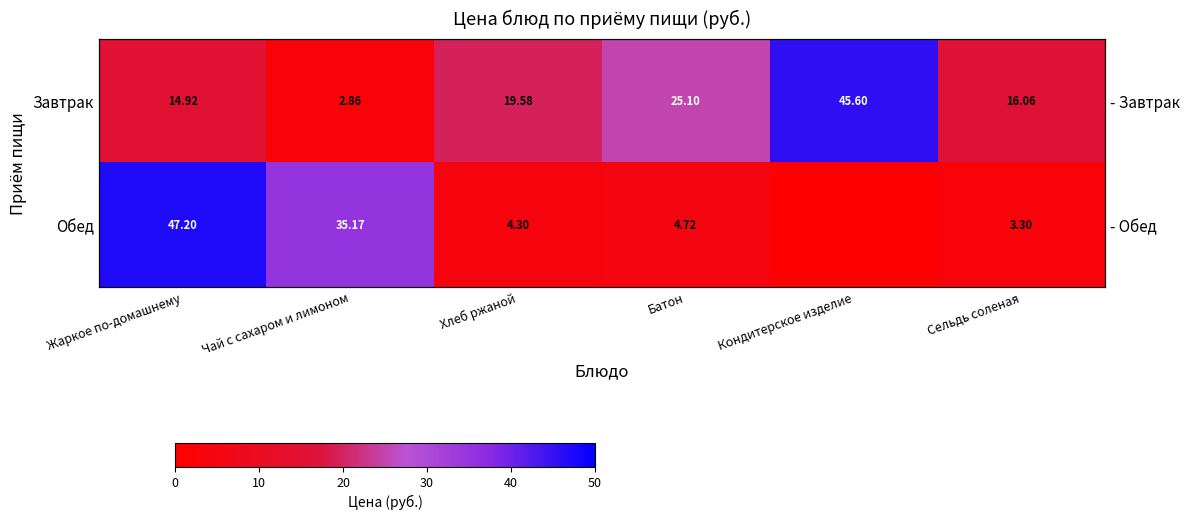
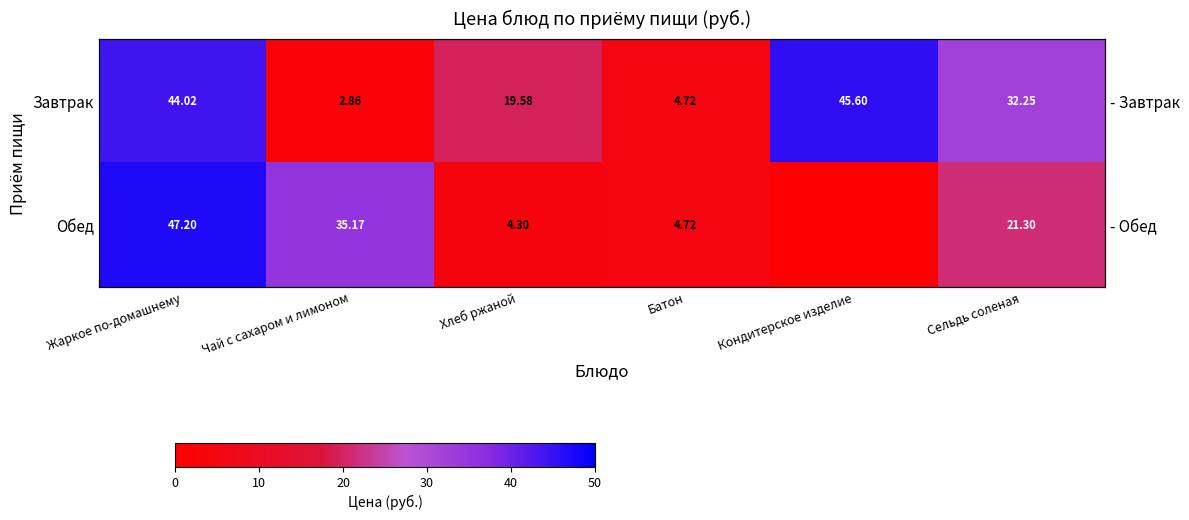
  {
    "Завтрак": {
-     "Жаркое по-домашнему": 14.92,
+     "Жаркое по-домашнему": 44.02,
      "Чай с сахаром и лимоном": 2.86,
      "Хлеб ржаной": 19.58,
-     "Батон": 25.10,
+     "Батон": 4.72,
      "Кондитерское изделие": 45.60,
-     "Сельдь соленая": 16.06
+     "Сельдь соленая": 32.25
    },
    "Обед": {
      "Жаркое по-домашнему": 47.20,
      "Чай с сахаром и лимоном": 35.17,
      "Хлеб ржаной": 4.30,
      "Батон": 4.72,
-     "Сельдь соленая": 3.30
+     "Сельдь соленая": 21.30
    }
  }
